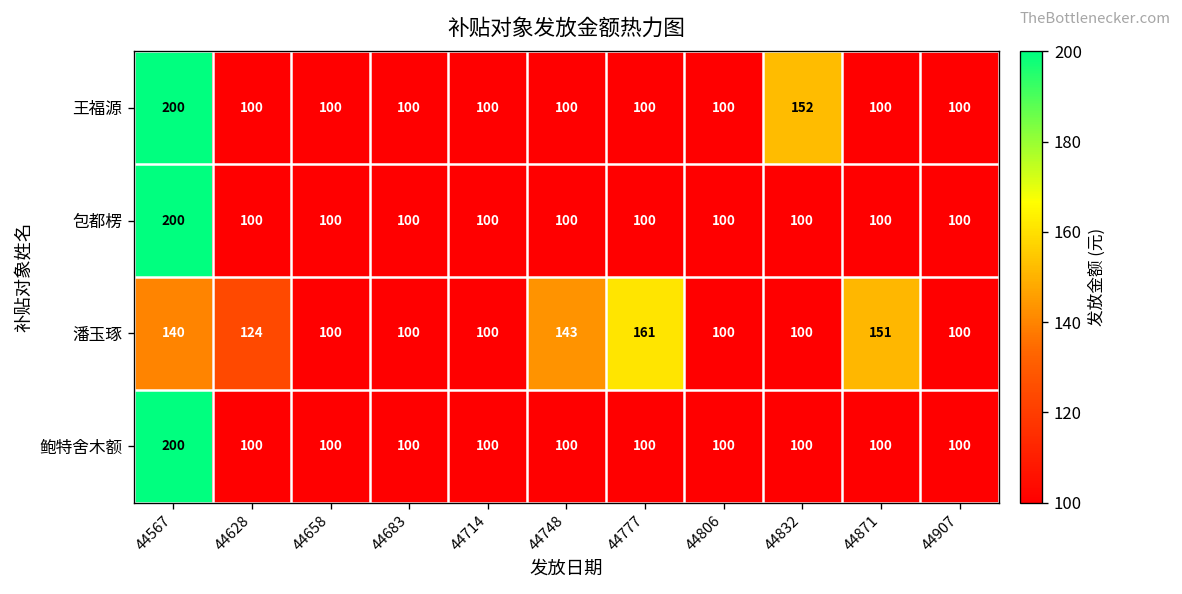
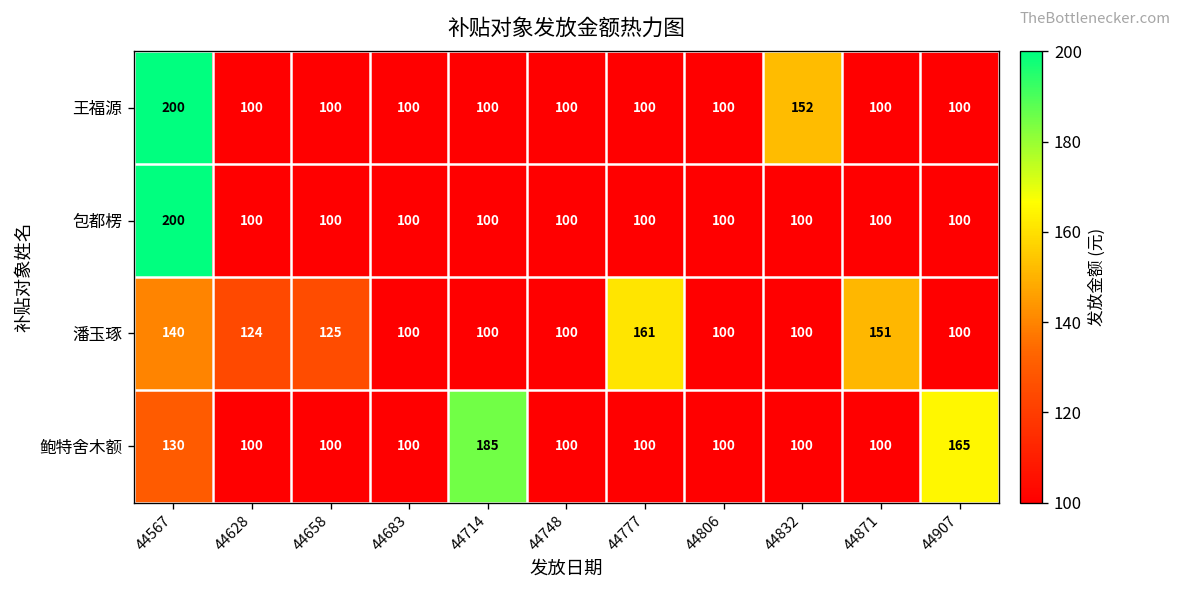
  {
    "王福源": {
      "44567": 200,
      "44628": 100,
      "44658": 100,
      "44683": 100,
      "44714": 100,
      "44748": 100,
      "44777": 100,
      "44806": 100,
      "44832": 152,
      "44871": 100,
      "44907": 100
    },
    "包都楞": {
      "44567": 200,
      "44628": 100,
      "44658": 100,
      "44683": 100,
      "44714": 100,
      "44748": 100,
      "44777": 100,
      "44806": 100,
      "44832": 100,
      "44871": 100,
      "44907": 100
    },
    "潘玉琢": {
      "44567": 140,
      "44628": 124,
-     "44658": 100,
+     "44658": 125,
      "44683": 100,
      "44714": 100,
-     "44748": 143,
+     "44748": 100,
      "44777": 161,
      "44806": 100,
      "44832": 100,
      "44871": 151,
      "44907": 100
    },
    "鲍特舍木额": {
-     "44567": 200,
+     "44567": 130,
      "44628": 100,
      "44658": 100,
      "44683": 100,
-     "44714": 100,
+     "44714": 185,
      "44748": 100,
      "44777": 100,
      "44806": 100,
      "44832": 100,
      "44871": 100,
-     "44907": 100
+     "44907": 165
    }
  }
